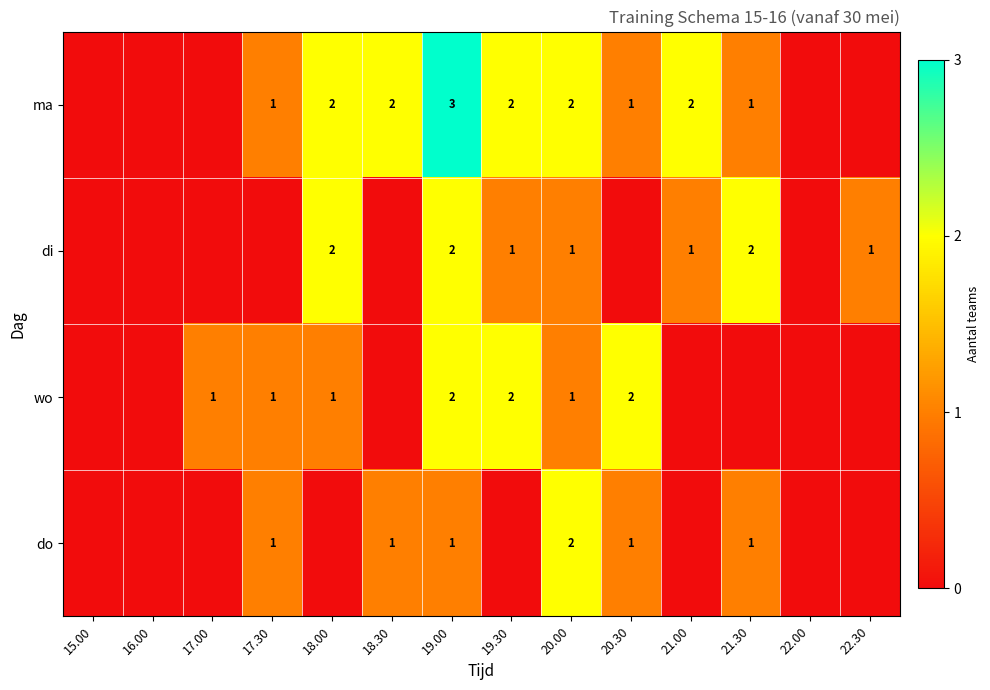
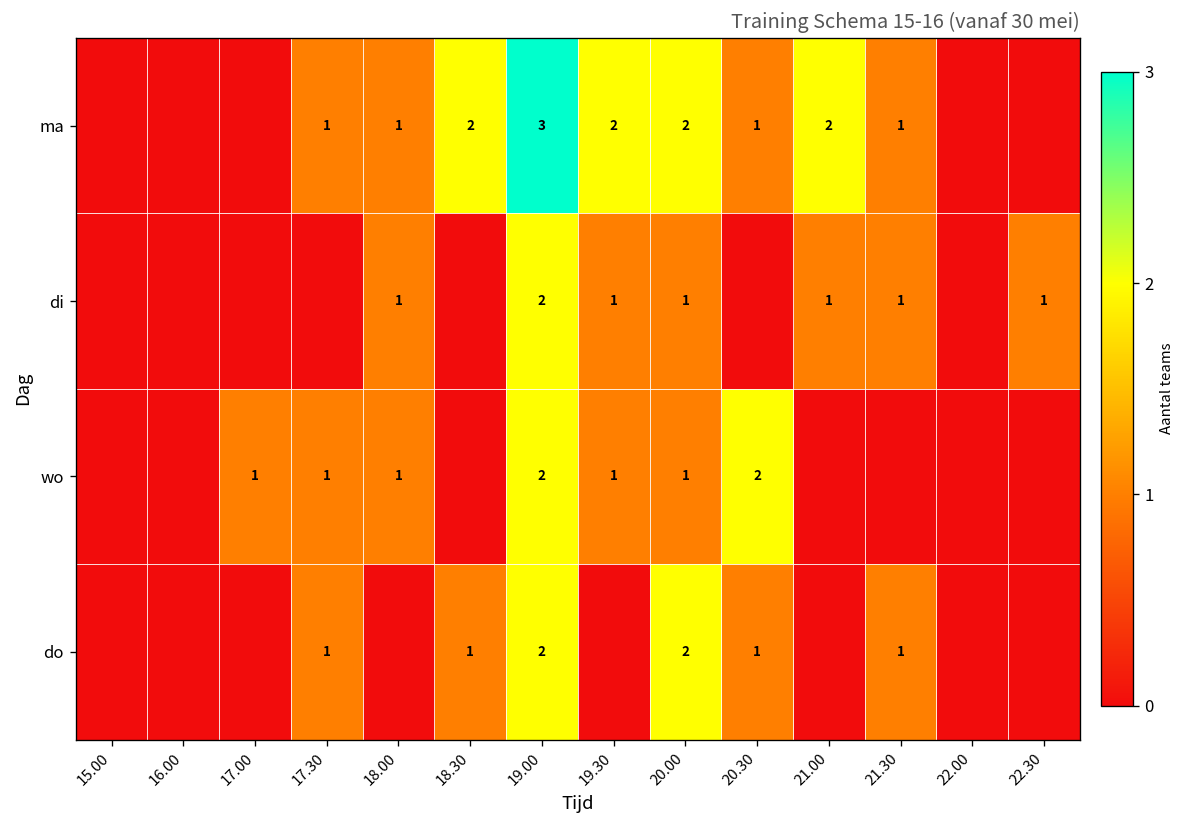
  {
    "ma": {
      "17.30": 1,
-     "18.00": 2,
+     "18.00": 1,
      "18.30": 2,
      "19.00": 3,
      "19.30": 2,
      "20.00": 2,
      "20.30": 1,
      "21.00": 2,
      "21.30": 1
    },
    "di": {
-     "18.00": 2,
+     "18.00": 1,
      "19.00": 2,
      "19.30": 1,
      "20.00": 1,
      "21.00": 1,
-     "21.30": 2,
+     "21.30": 1,
      "22.30": 1
    },
    "wo": {
      "17.00": 1,
      "17.30": 1,
      "18.00": 1,
      "19.00": 2,
-     "19.30": 2,
+     "19.30": 1,
      "20.00": 1,
      "20.30": 2
    },
    "do": {
      "17.30": 1,
      "18.30": 1,
-     "19.00": 1,
+     "19.00": 2,
      "20.00": 2,
      "20.30": 1,
      "21.30": 1
    }
  }
